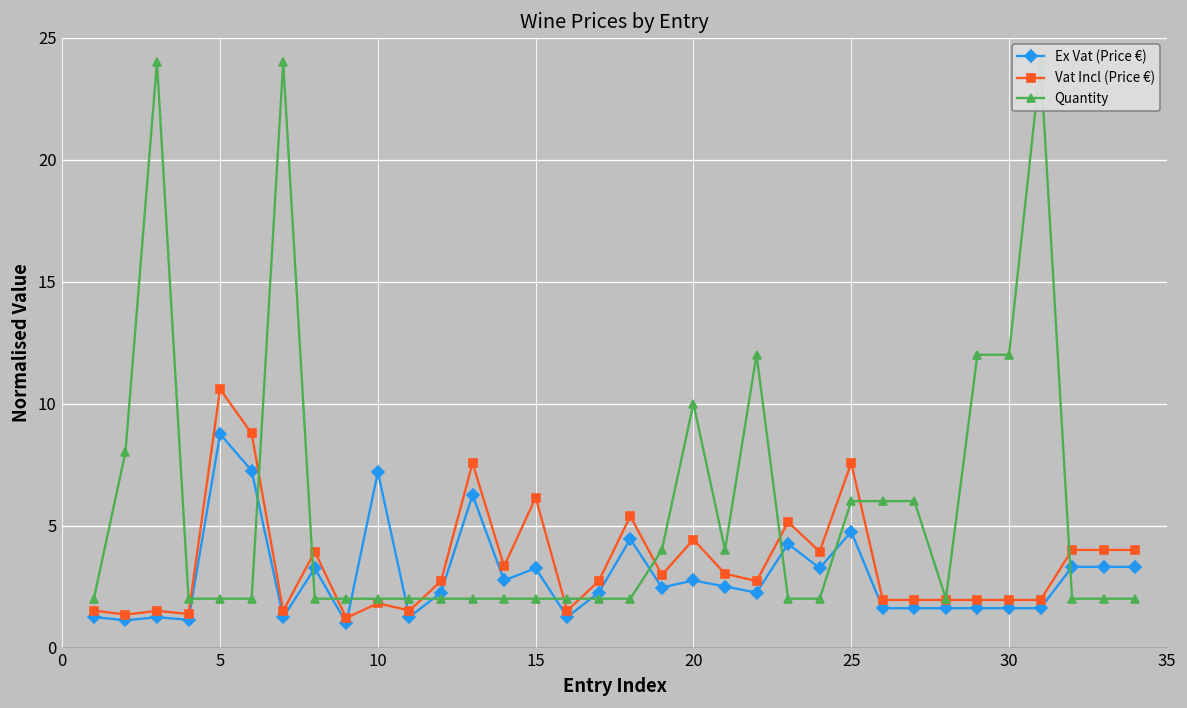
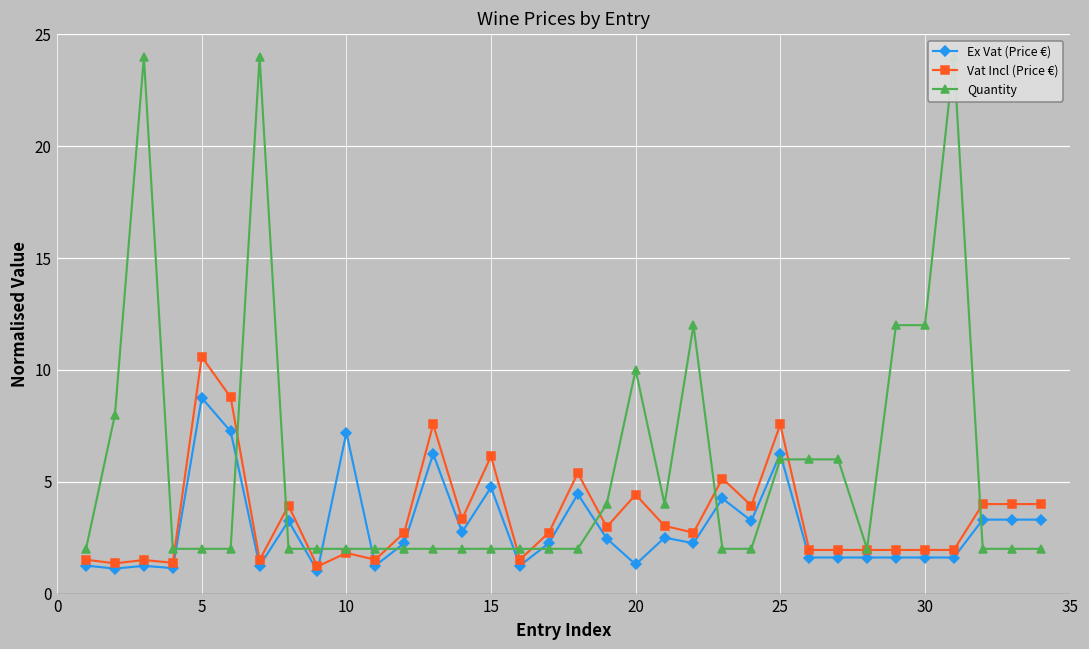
  {
    "Ex Vat (Price €)": {
      "5": 8.8,
      "10": 7.2,
-     "15": 3.3,
-     "20": 2.8,
-     "25": 4.8,
+     "15": 4.8,
+     "20": 1.3,
+     "25": 6.3,
      "30": 1.6
    },
    "Vat Incl (Price €)": {
      "5": 10.6,
      "10": 1.8,
      "15": 6.1,
      "20": 4.4,
      "25": 7.6,
      "30": 1.9
    },
    "Quantity": {
      "5": 2.0,
      "10": 2.0,
      "15": 2.0,
      "20": 10.0,
      "25": 6.0,
      "30": 12.0
    }
  }
